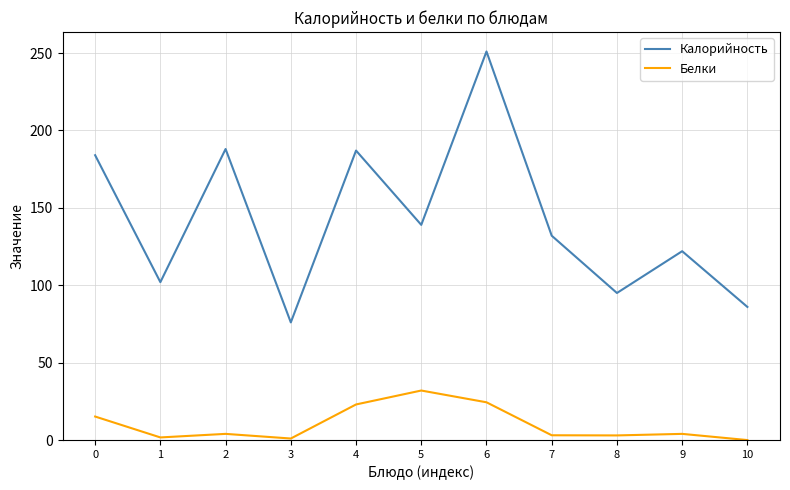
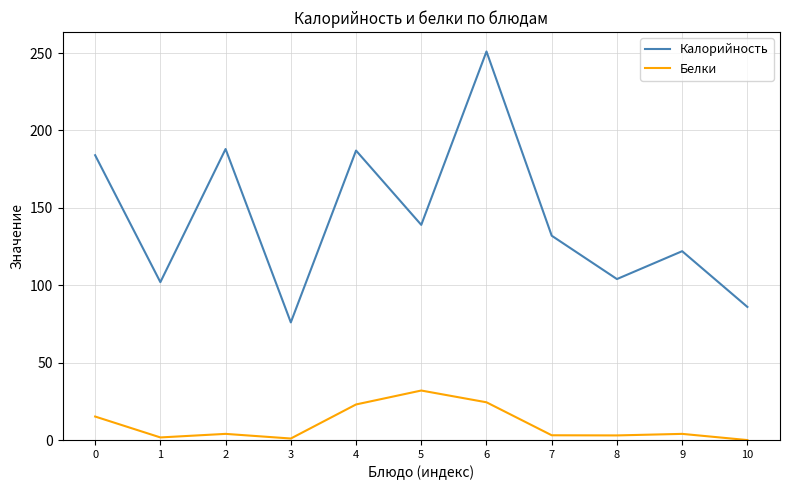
  {
    "Калорийность": {
      "0": 184,
      "1": 102,
      "2": 188,
      "3": 76,
      "4": 187,
      "5": 139,
      "6": 251,
      "7": 132,
-     "8": 95,
+     "8": 104,
      "9": 122,
      "10": 86
    },
    "Белки": {
      "0": 15,
      "1": 2,
      "2": 4,
      "3": 1,
      "4": 23,
      "5": 32,
      "6": 24,
      "7": 3,
      "8": 3,
      "9": 4,
      "10": 0
    }
  }
